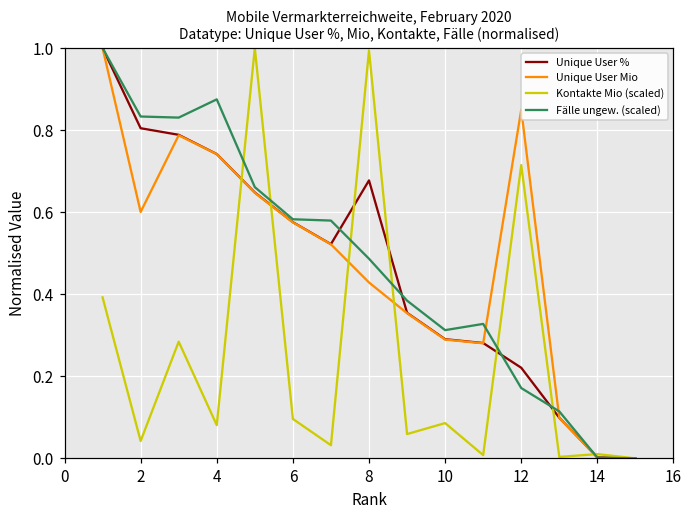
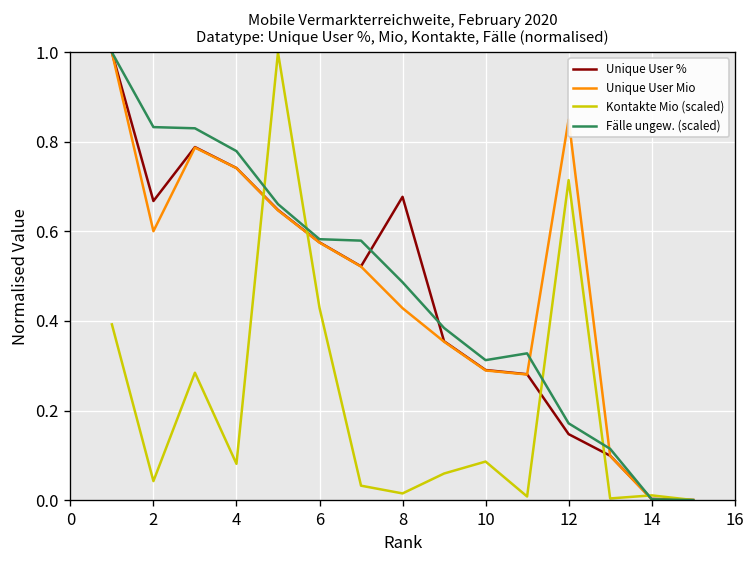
  {
    "Unique User %": {
-     "2": 0.80,
+     "2": 0.67,
      "8": 0.68,
-     "12": 0.22
+     "12": 0.15
    },
    "Unique User Mio": {
      "2": 0.60,
      "8": 0.43,
      "12": 0.85
    },
    "Kontakte Mio (scaled)": {
      "2": 0.04,
      "4": 0.08,
-     "6": 0.10,
-     "8": 0.99,
+     "6": 0.43,
+     "8": 0.01,
      "10": 0.09,
      "12": 0.71,
      "14": 0.01
    },
    "Fälle ungew. (scaled)": {
      "2": 0.83,
-     "4": 0.87,
+     "4": 0.78,
      "6": 0.58,
      "8": 0.49,
      "10": 0.31,
      "12": 0.17
    }
  }
